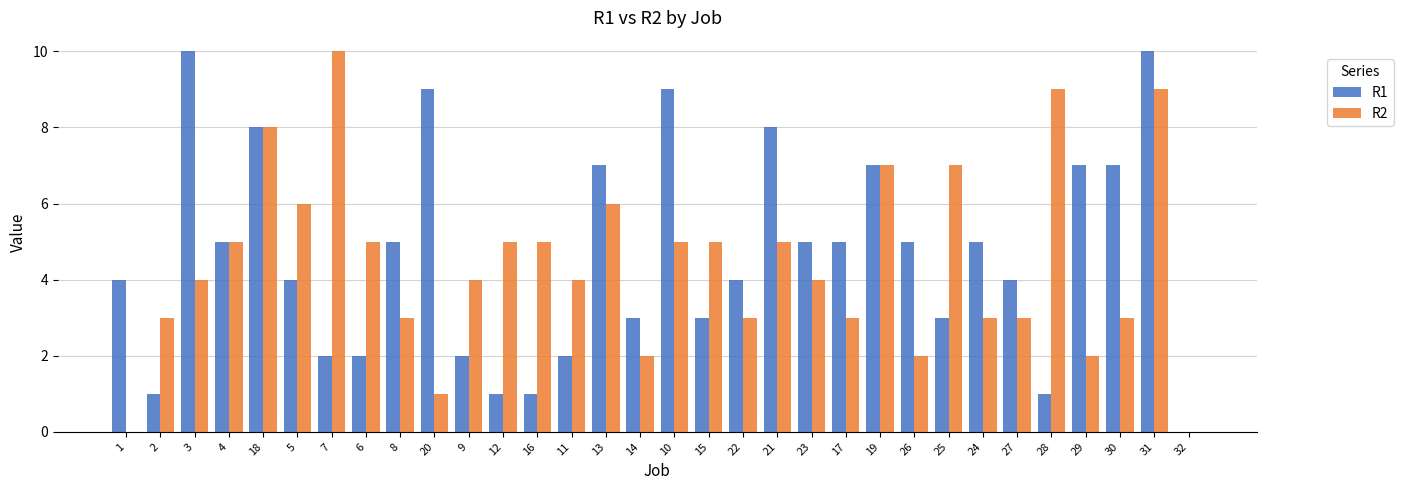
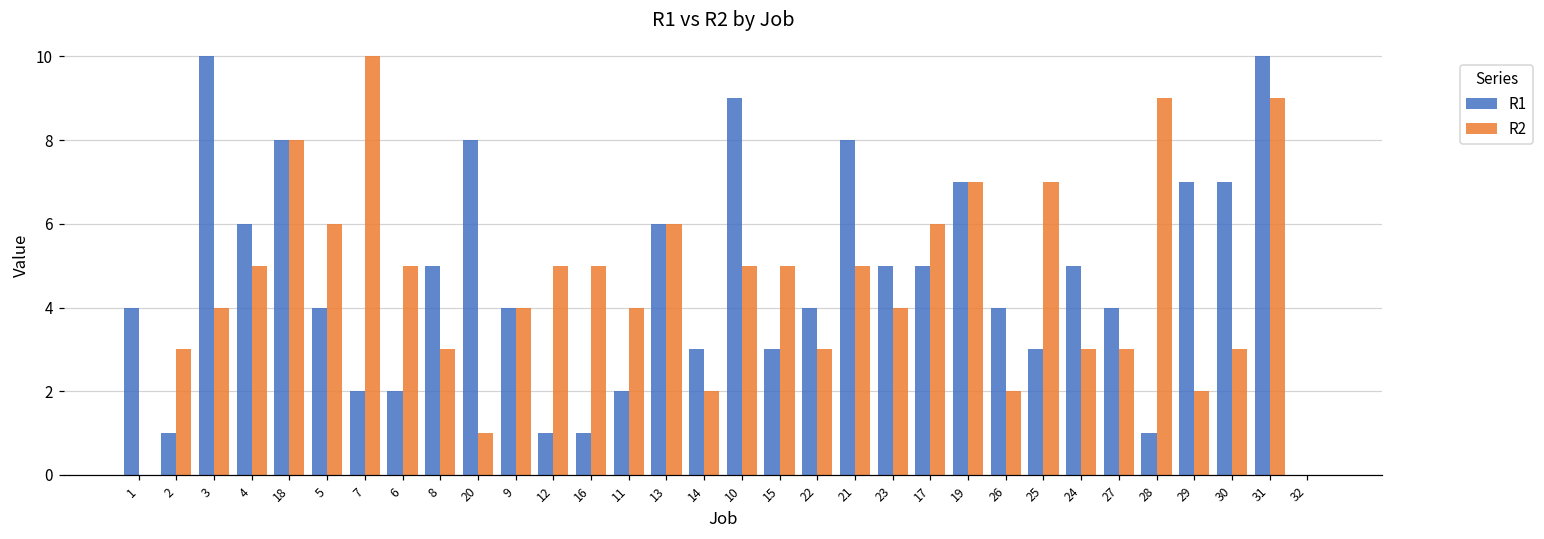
  {
    "R1": {
      "1": 4,
      "2": 1,
      "3": 10,
-     "4": 5,
+     "4": 6,
      "18": 8,
      "5": 4,
      "7": 2,
      "6": 2,
      "8": 5,
-     "20": 9,
-     "9": 2,
+     "20": 8,
+     "9": 4,
      "12": 1,
      "16": 1,
      "11": 2,
-     "13": 7,
+     "13": 6,
      "14": 3,
      "10": 9,
      "15": 3,
      "22": 4,
      "21": 8,
      "23": 5,
      "17": 5,
      "19": 7,
-     "26": 5,
+     "26": 4,
      "25": 3,
      "24": 5,
      "27": 4,
      "28": 1,
      "29": 7,
      "30": 7,
      "31": 10,
      "32": 0
    },
    "R2": {
      "1": 0,
      "2": 3,
      "3": 4,
      "4": 5,
      "18": 8,
      "5": 6,
      "7": 10,
      "6": 5,
      "8": 3,
      "20": 1,
      "9": 4,
      "12": 5,
      "16": 5,
      "11": 4,
      "13": 6,
      "14": 2,
      "10": 5,
      "15": 5,
      "22": 3,
      "21": 5,
      "23": 4,
-     "17": 3,
+     "17": 6,
      "19": 7,
      "26": 2,
      "25": 7,
      "24": 3,
      "27": 3,
      "28": 9,
      "29": 2,
      "30": 3,
      "31": 9,
      "32": 0
    }
  }
